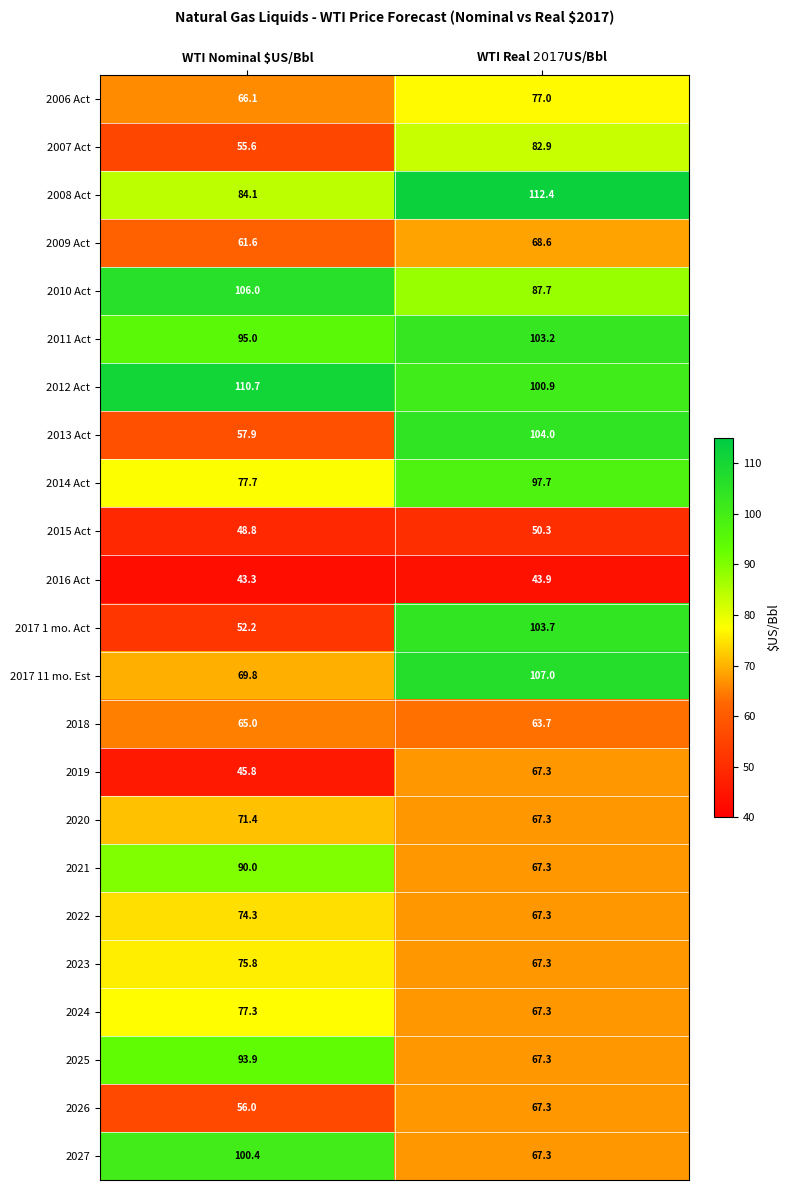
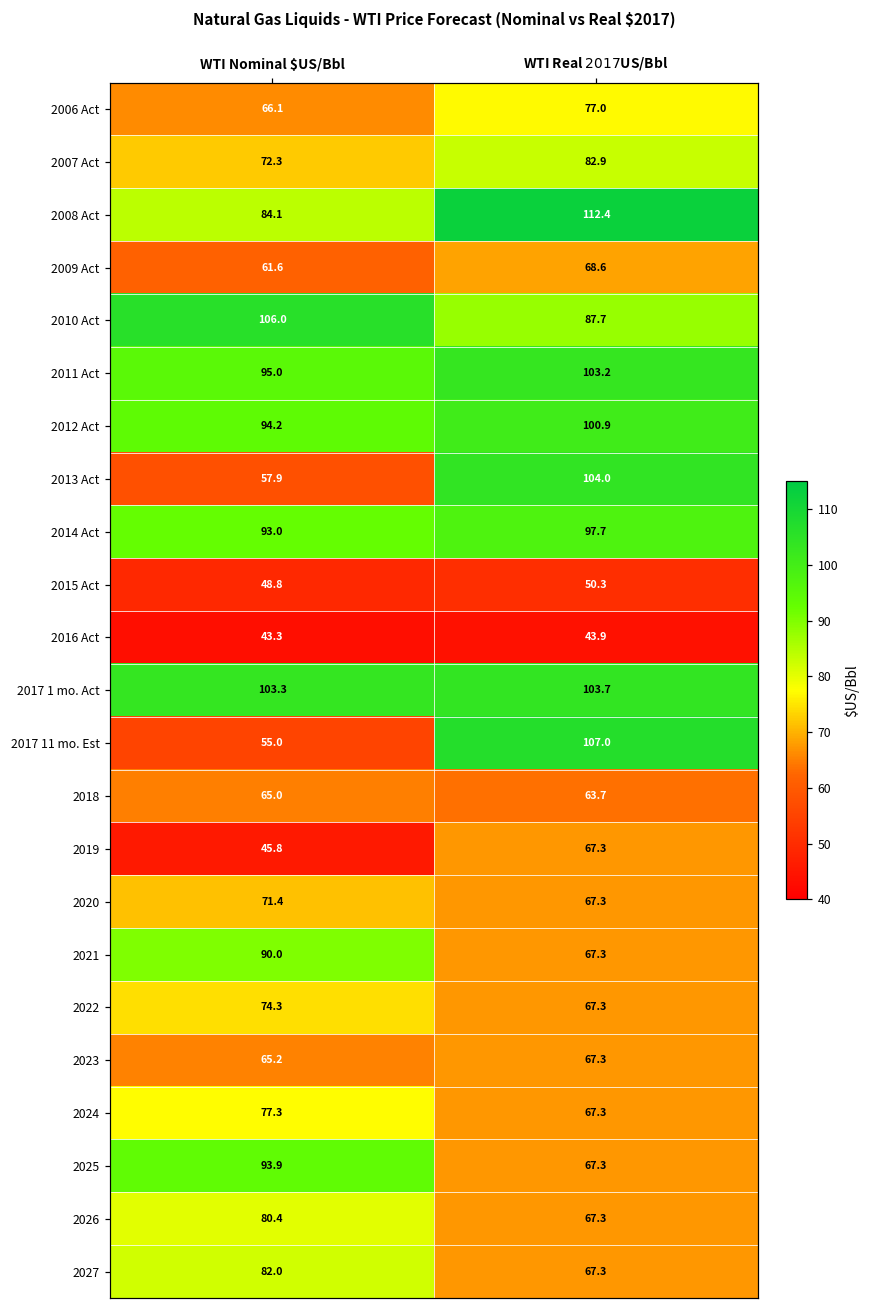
  {
    "2006 Act": {
      "WTI Nominal $US/Bbl": 66.1
    },
    "2007 Act": {
-     "WTI Nominal $US/Bbl": 55.6
+     "WTI Nominal $US/Bbl": 72.3
    },
    "2008 Act": {
      "WTI Nominal $US/Bbl": 84.1
    },
    "2009 Act": {
      "WTI Nominal $US/Bbl": 61.6
    },
    "2010 Act": {
      "WTI Nominal $US/Bbl": 106.0
    },
    "2011 Act": {
      "WTI Nominal $US/Bbl": 95.0
    },
    "2012 Act": {
-     "WTI Nominal $US/Bbl": 110.7
+     "WTI Nominal $US/Bbl": 94.2
    },
    "2013 Act": {
      "WTI Nominal $US/Bbl": 57.9
    },
    "2014 Act": {
-     "WTI Nominal $US/Bbl": 77.7
+     "WTI Nominal $US/Bbl": 93.0
    },
    "2015 Act": {
      "WTI Nominal $US/Bbl": 48.8
    },
    "2016 Act": {
      "WTI Nominal $US/Bbl": 43.3
    },
    "2017 1 mo. Act": {
-     "WTI Nominal $US/Bbl": 52.2
+     "WTI Nominal $US/Bbl": 103.3
    },
    "2017 11 mo. Est": {
-     "WTI Nominal $US/Bbl": 69.8
+     "WTI Nominal $US/Bbl": 55.0
    },
    "2018": {
      "WTI Nominal $US/Bbl": 65.0
    },
    "2019": {
      "WTI Nominal $US/Bbl": 45.8
    },
    "2020": {
      "WTI Nominal $US/Bbl": 71.4
    },
    "2021": {
      "WTI Nominal $US/Bbl": 90.0
    },
    "2022": {
      "WTI Nominal $US/Bbl": 74.3
    },
    "2023": {
-     "WTI Nominal $US/Bbl": 75.8
+     "WTI Nominal $US/Bbl": 65.2
    },
    "2024": {
      "WTI Nominal $US/Bbl": 77.3
    },
    "2025": {
      "WTI Nominal $US/Bbl": 93.9
    },
    "2026": {
-     "WTI Nominal $US/Bbl": 56.0
+     "WTI Nominal $US/Bbl": 80.4
    },
    "2027": {
-     "WTI Nominal $US/Bbl": 100.4
+     "WTI Nominal $US/Bbl": 82.0
    }
  }
